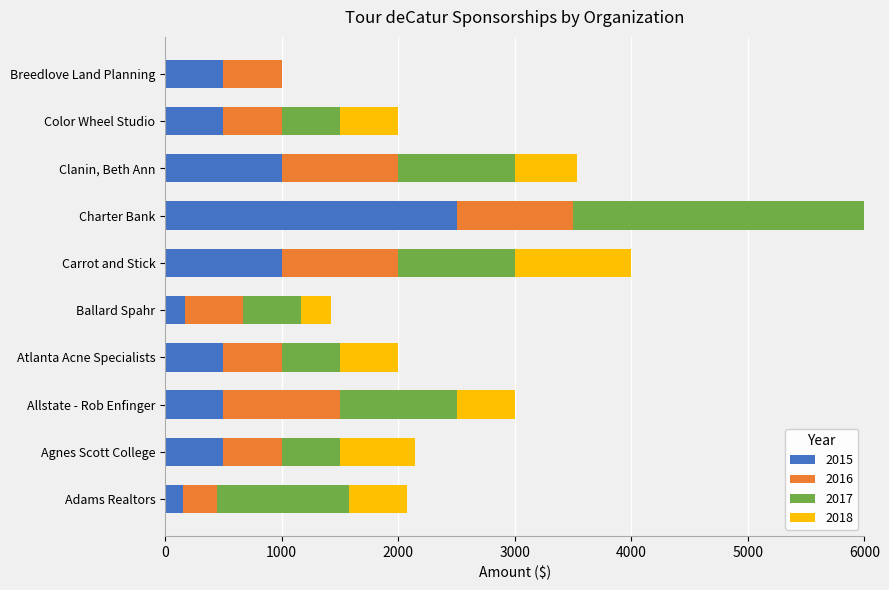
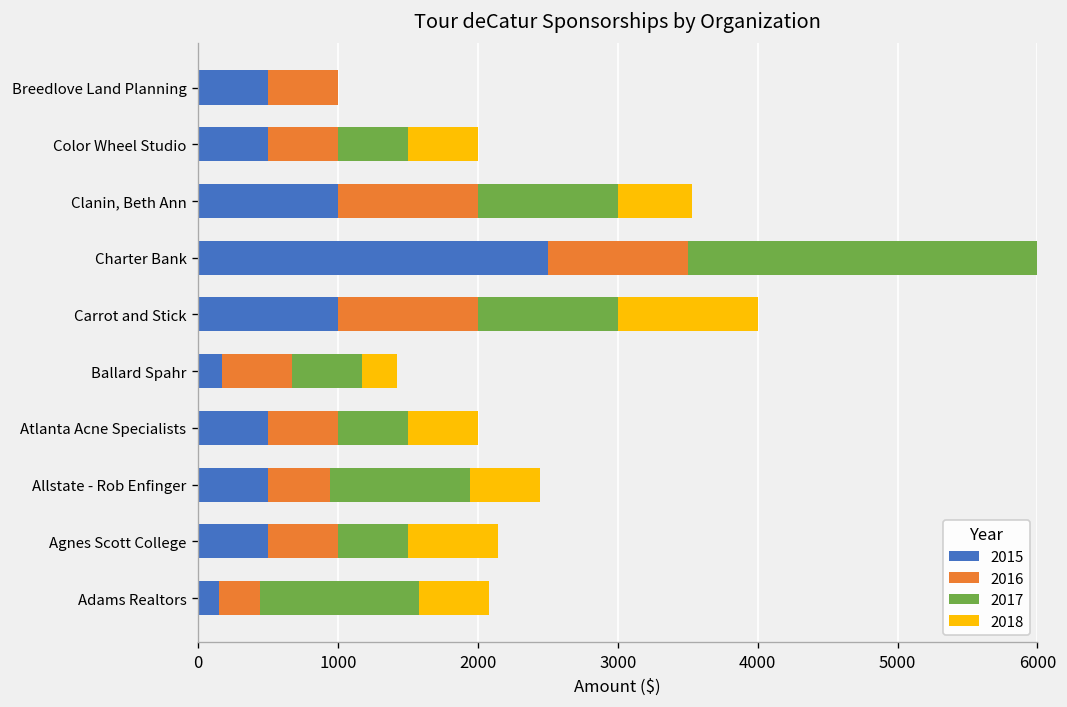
  {
    "2015": {
      "Breedlove Land Planning": 500,
      "Color Wheel Studio": 500,
      "Clanin, Beth Ann": 1000,
      "Charter Bank": 2500,
      "Carrot and Stick": 1000,
      "Ballard Spahr": 170,
      "Atlanta Acne Specialists": 500,
      "Allstate - Rob Enfinger": 500,
      "Agnes Scott College": 500,
      "Adams Realtors": 150
    },
    "2016": {
      "Breedlove Land Planning": 500,
      "Color Wheel Studio": 500,
      "Clanin, Beth Ann": 1000,
      "Charter Bank": 1000,
      "Carrot and Stick": 1000,
      "Ballard Spahr": 500,
      "Atlanta Acne Specialists": 500,
-     "Allstate - Rob Enfinger": 1000,
+     "Allstate - Rob Enfinger": 450,
      "Agnes Scott College": 500,
      "Adams Realtors": 290
    },
    "2017": {
      "Breedlove Land Planning": 0,
      "Color Wheel Studio": 500,
      "Clanin, Beth Ann": 1000,
      "Charter Bank": 2500,
      "Carrot and Stick": 1000,
      "Ballard Spahr": 500,
      "Atlanta Acne Specialists": 500,
      "Allstate - Rob Enfinger": 1000,
      "Agnes Scott College": 500,
      "Adams Realtors": 1130
    },
    "2018": {
      "Breedlove Land Planning": 0,
      "Color Wheel Studio": 500,
      "Clanin, Beth Ann": 530,
      "Charter Bank": 0,
      "Carrot and Stick": 1000,
      "Ballard Spahr": 250,
      "Atlanta Acne Specialists": 500,
      "Allstate - Rob Enfinger": 500,
      "Agnes Scott College": 650,
      "Adams Realtors": 500
    }
  }
